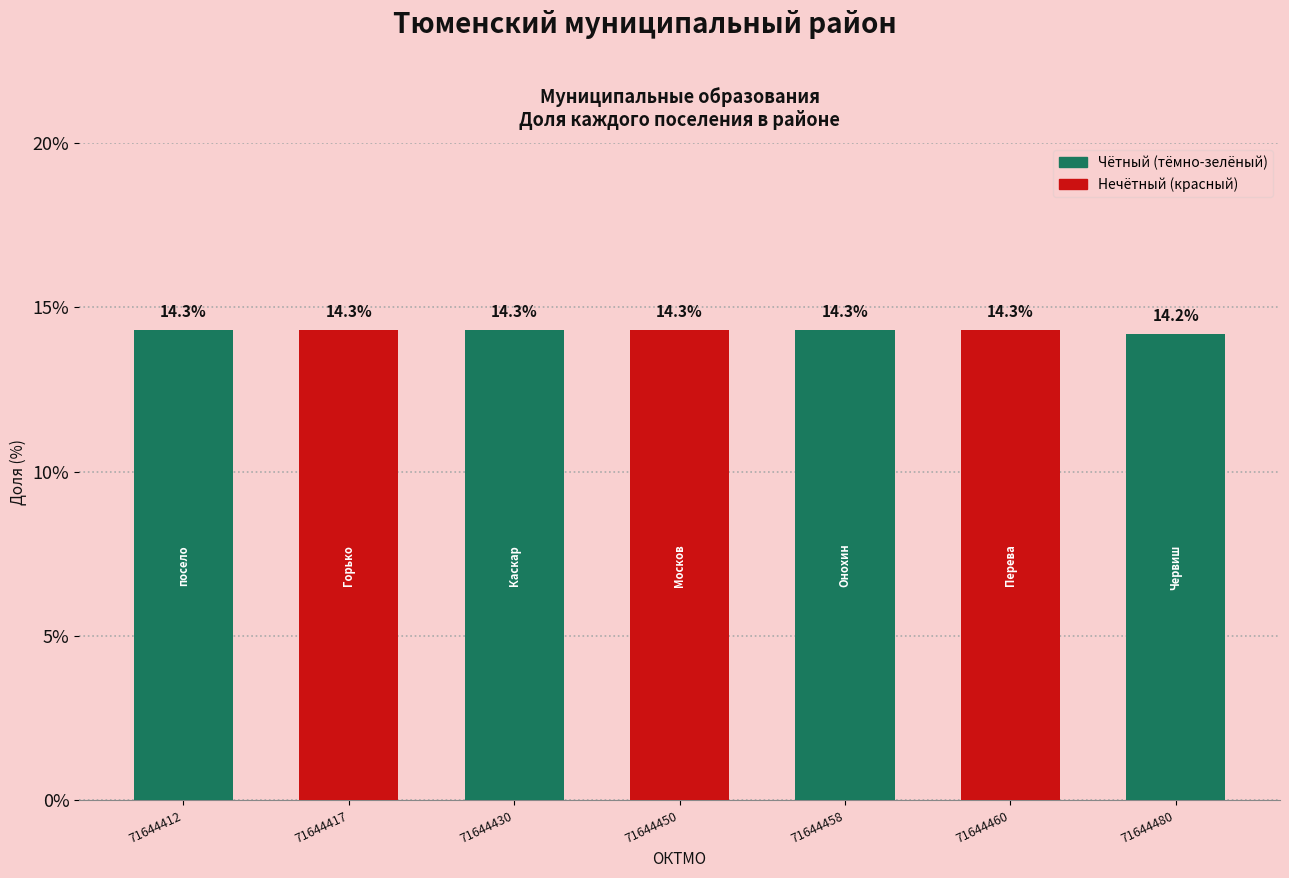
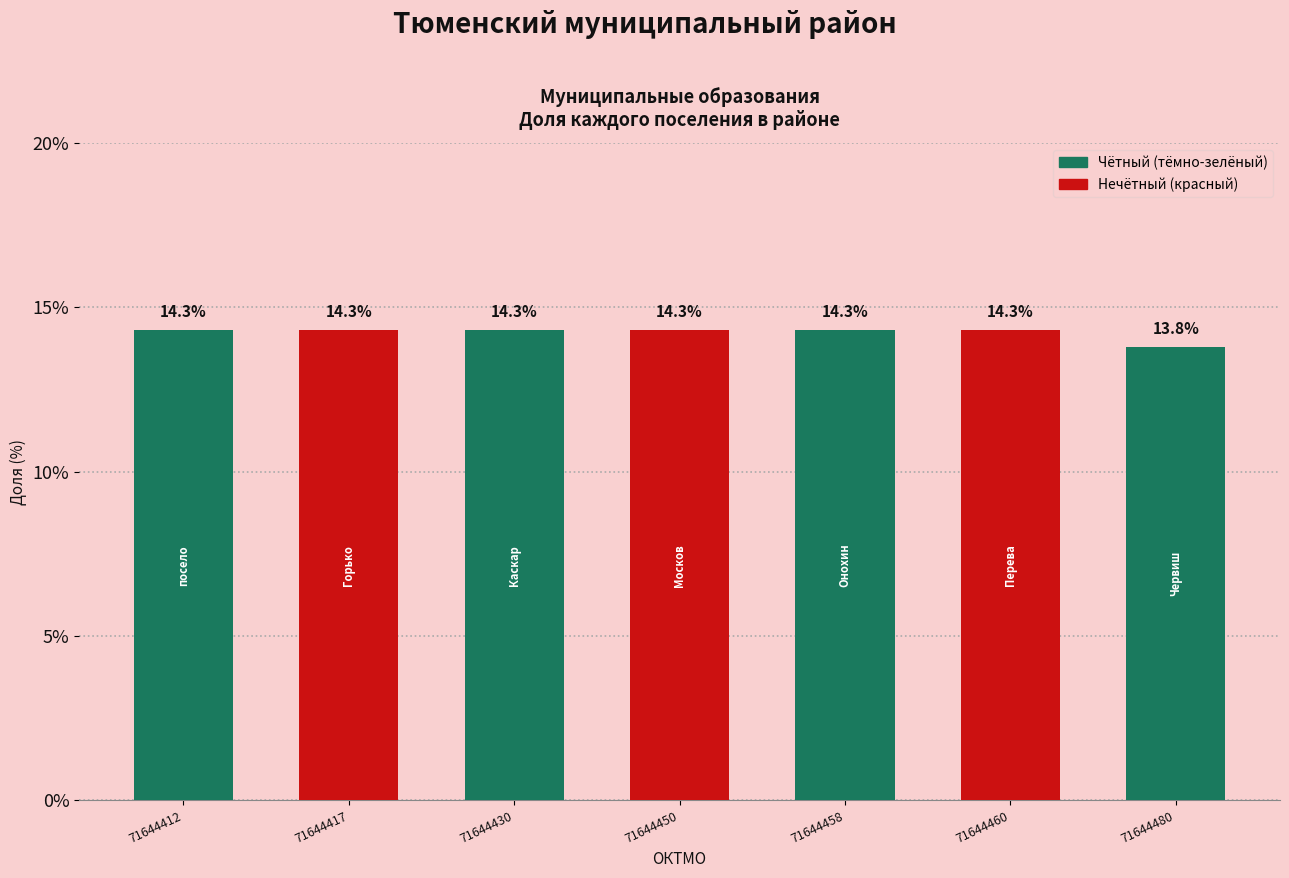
  {
    "71644412": "14.3%",
    "71644417": "14.3%",
    "71644430": "14.3%",
    "71644450": "14.3%",
    "71644458": "14.3%",
    "71644460": "14.3%",
-   "71644480": "14.2%"
+   "71644480": "13.8%"
  }
